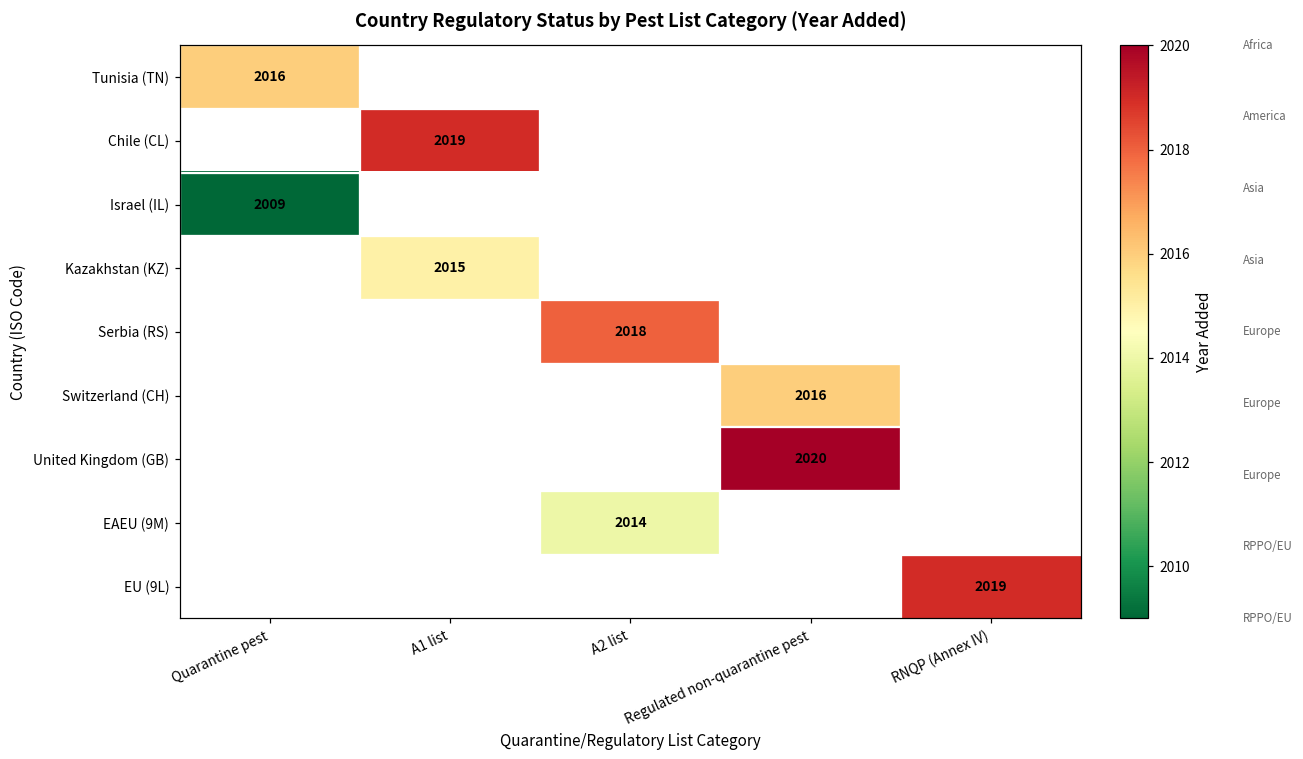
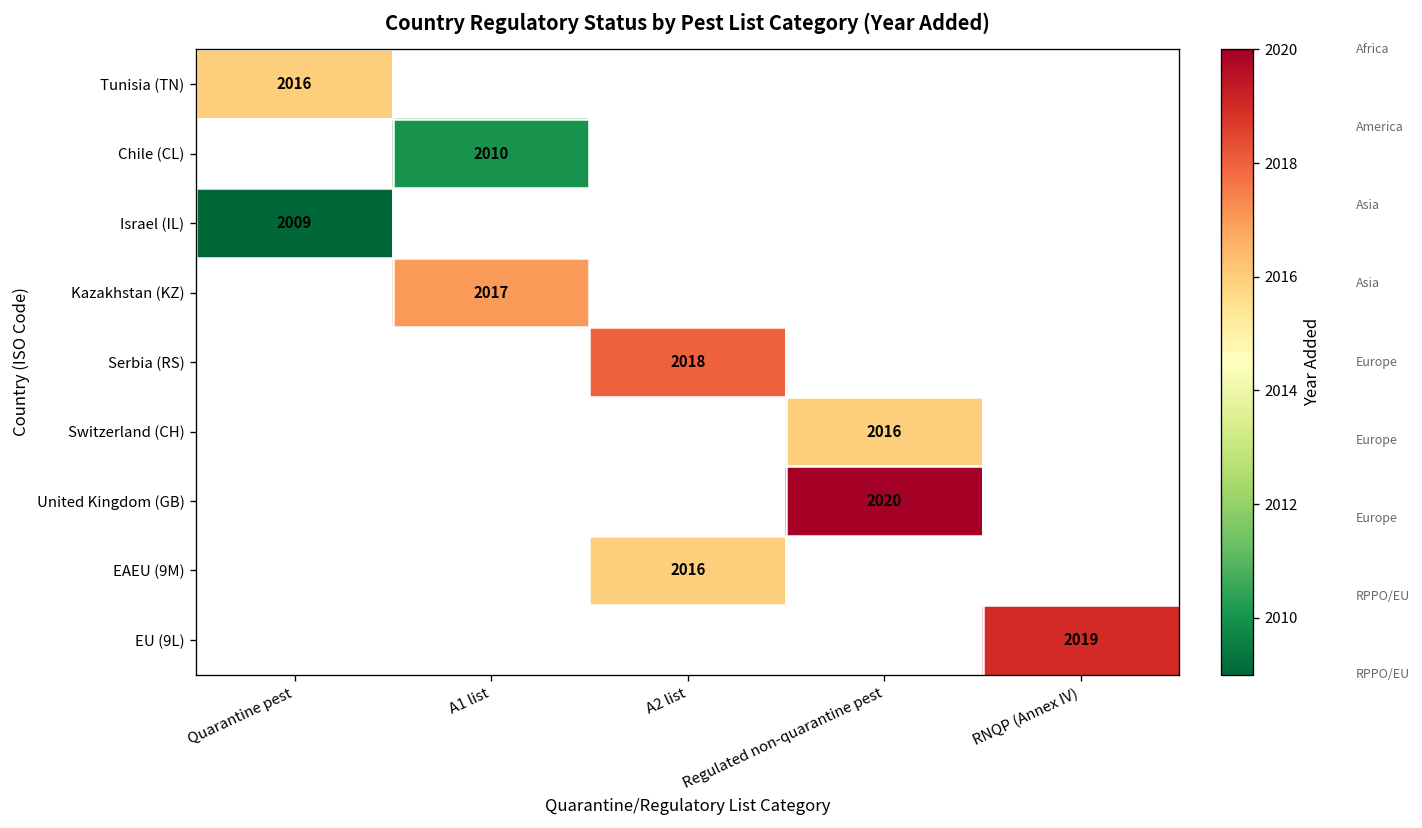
  {
    "Tunisia (TN)": {
      "Quarantine pest": 2016
    },
    "Chile (CL)": {
-     "A1 list": 2019
+     "A1 list": 2010
    },
    "Israel (IL)": {
      "Quarantine pest": 2009
    },
    "Kazakhstan (KZ)": {
-     "A1 list": 2015
+     "A1 list": 2017
    },
    "Serbia (RS)": {
      "A2 list": 2018
    },
    "Switzerland (CH)": {
      "Regulated non-quarantine pest": 2016
    },
    "United Kingdom (GB)": {
      "Regulated non-quarantine pest": 2020
    },
    "EAEU (9M)": {
-     "A2 list": 2014
+     "A2 list": 2016
    },
    "EU (9L)": {
      "RNQP (Annex IV)": 2019
    }
  }
